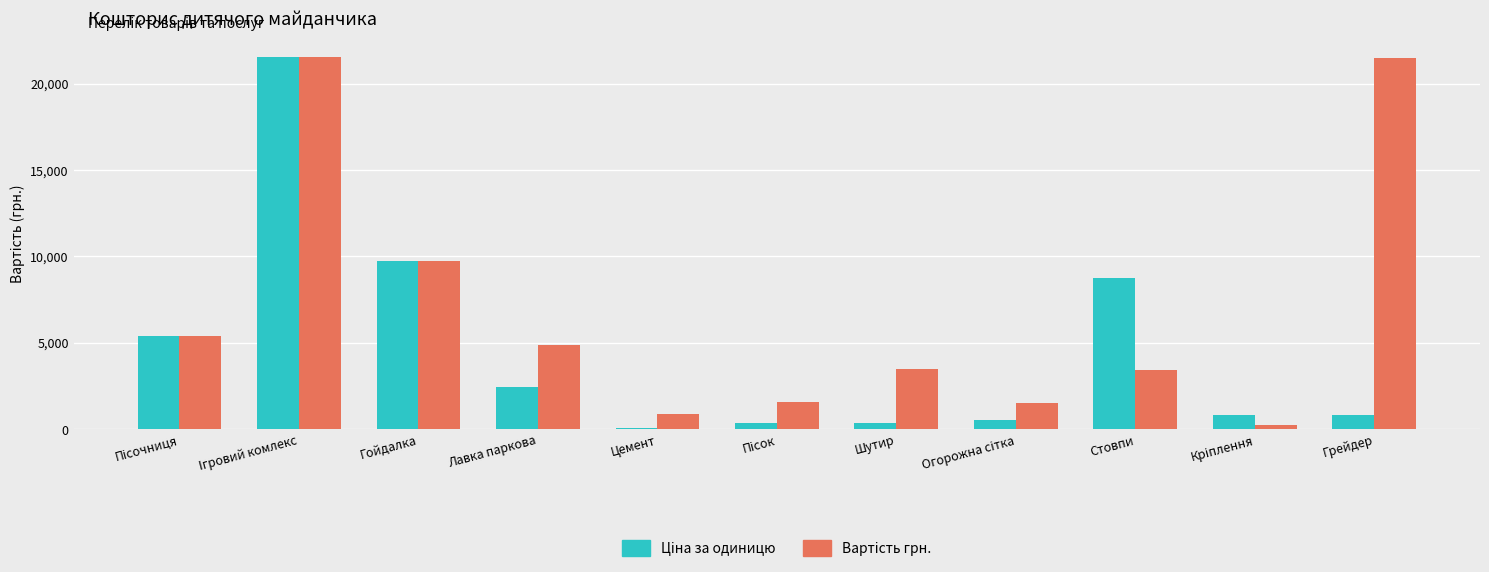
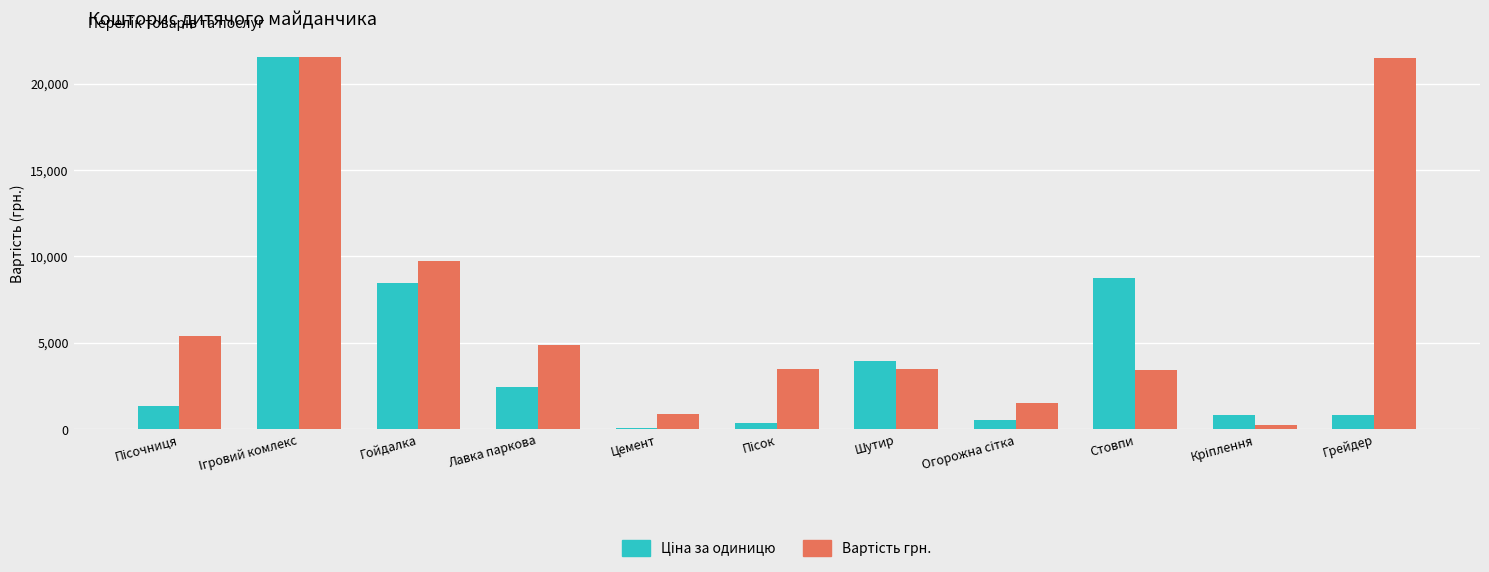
  {
    "Ціна за одиницю": {
-     "Пісочниця": "5,400",
+     "Пісочниця": "1,400",
      "Ігровий комлекс": "21,500",
-     "Гойдалка": "9,700",
+     "Гойдалка": "8,400",
      "Лавка паркова": "2,400",
      "Пісок": "400",
-     "Шутир": "400",
+     "Шутир": "3,900",
      "Огорожна сітка": "500",
      "Стовпи": "8,700",
      "Кріплення": "800",
      "Грейдер": "800"
    },
    "Вартість грн.": {
      "Пісочниця": "5,400",
      "Ігровий комлекс": "21,500",
      "Гойдалка": "9,700",
      "Лавка паркова": "4,900",
      "Цемент": "900",
-     "Пісок": "1,600",
+     "Пісок": "3,500",
      "Шутир": "3,500",
      "Огорожна сітка": "1,500",
      "Стовпи": "3,400",
      "Кріплення": "300",
      "Грейдер": "21,500"
    }
  }
